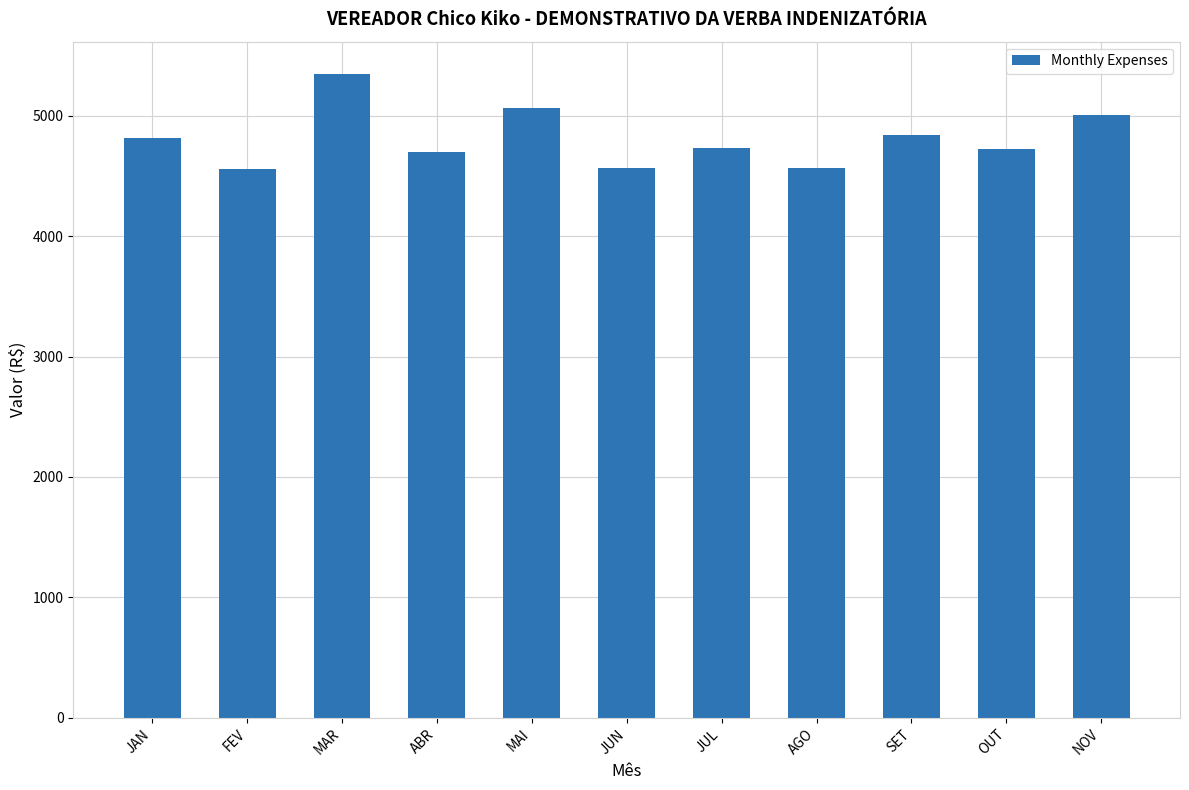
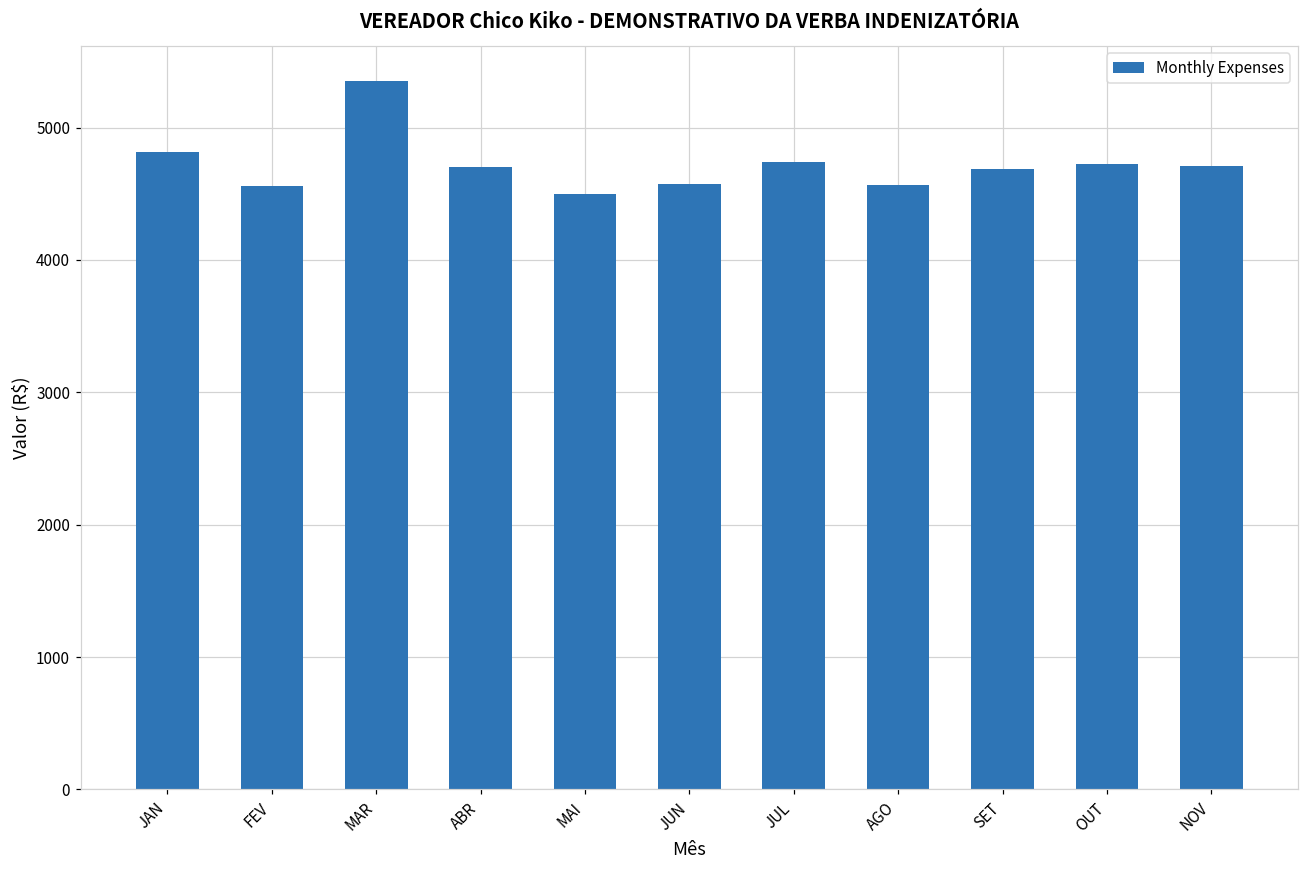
  {
    "JAN": 4820,
    "FEV": 4560,
    "MAR": 5350,
    "ABR": 4700,
-   "MAI": 5070,
+   "MAI": 4500,
    "JUN": 4570,
    "JUL": 4740,
    "AGO": 4570,
-   "SET": 4840,
+   "SET": 4680,
    "OUT": 4720,
-   "NOV": 5010
+   "NOV": 4710
  }
